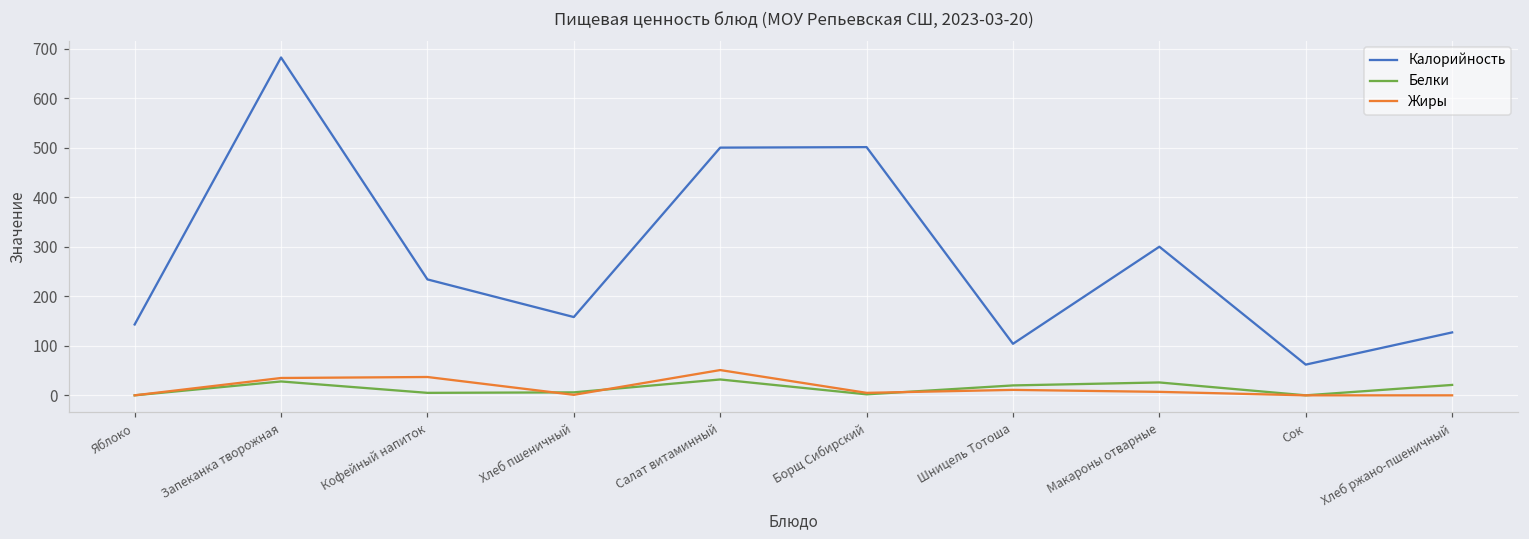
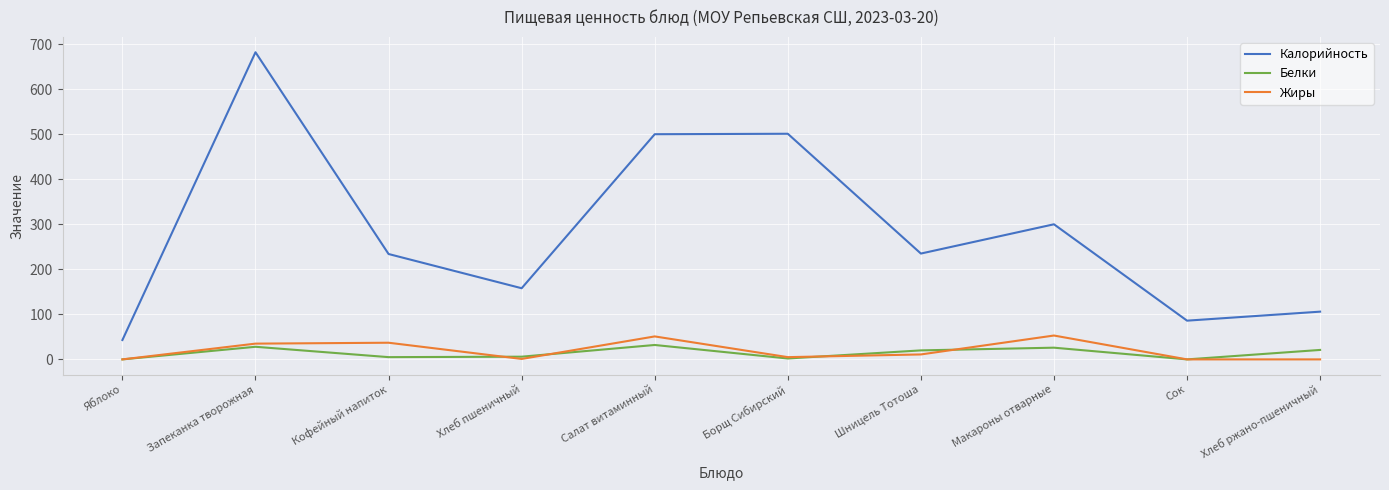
  {
    "Калорийность": {
-     "Яблоко": 140,
+     "Яблоко": 40,
      "Запеканка творожная": 680,
      "Кофейный напиток": 230,
      "Хлеб пшеничный": 160,
      "Салат витаминный": 500,
      "Борщ Сибирский": 500,
-     "Шницель Тотоша": 100,
+     "Шницель Тотоша": 240,
      "Макароны отварные": 300,
-     "Сок": 60,
-     "Хлеб ржано-пшеничный": 130
+     "Сок": 90,
+     "Хлеб ржано-пшеничный": 110
    },
    "Белки": {
      "Запеканка творожная": 30,
      "Кофейный напиток": 10,
      "Салат витаминный": 30,
      "Шницель Тотоша": 20,
      "Макароны отварные": 30,
      "Хлеб ржано-пшеничный": 20
    },
    "Жиры": {
      "Запеканка творожная": 40,
      "Кофейный напиток": 40,
      "Салат витаминный": 50,
      "Шницель Тотоша": 10,
-     "Макароны отварные": 10,
+     "Макароны отварные": 50,
      "Хлеб ржано-пшеничный": 0
    }
  }
